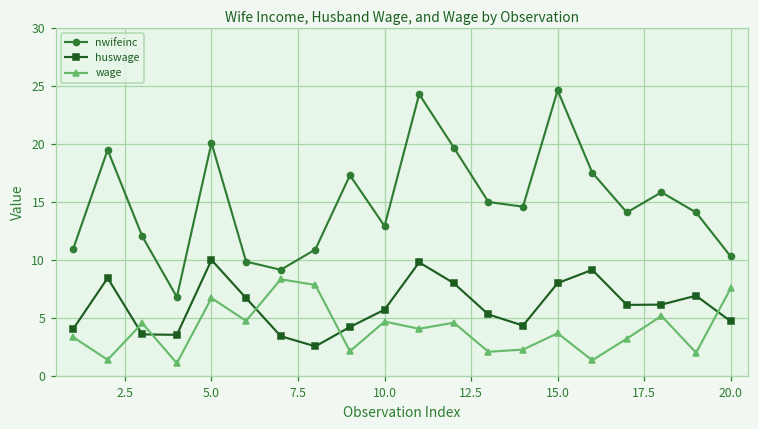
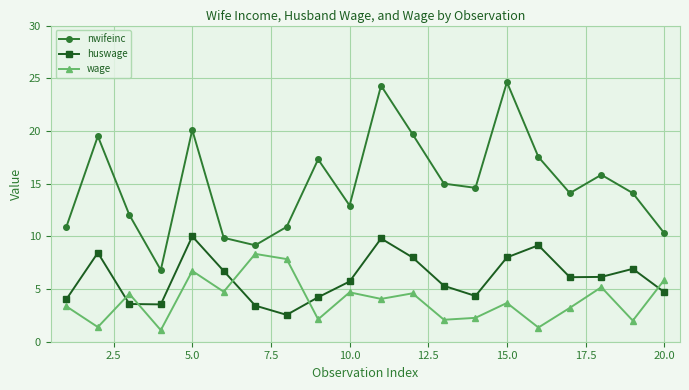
  {
    "wage": {
      "5.0": 6.7,
      "10.0": 4.7,
      "15.0": 3.7,
-     "20.0": 7.6
+     "20.0": 5.9
    }
  }
